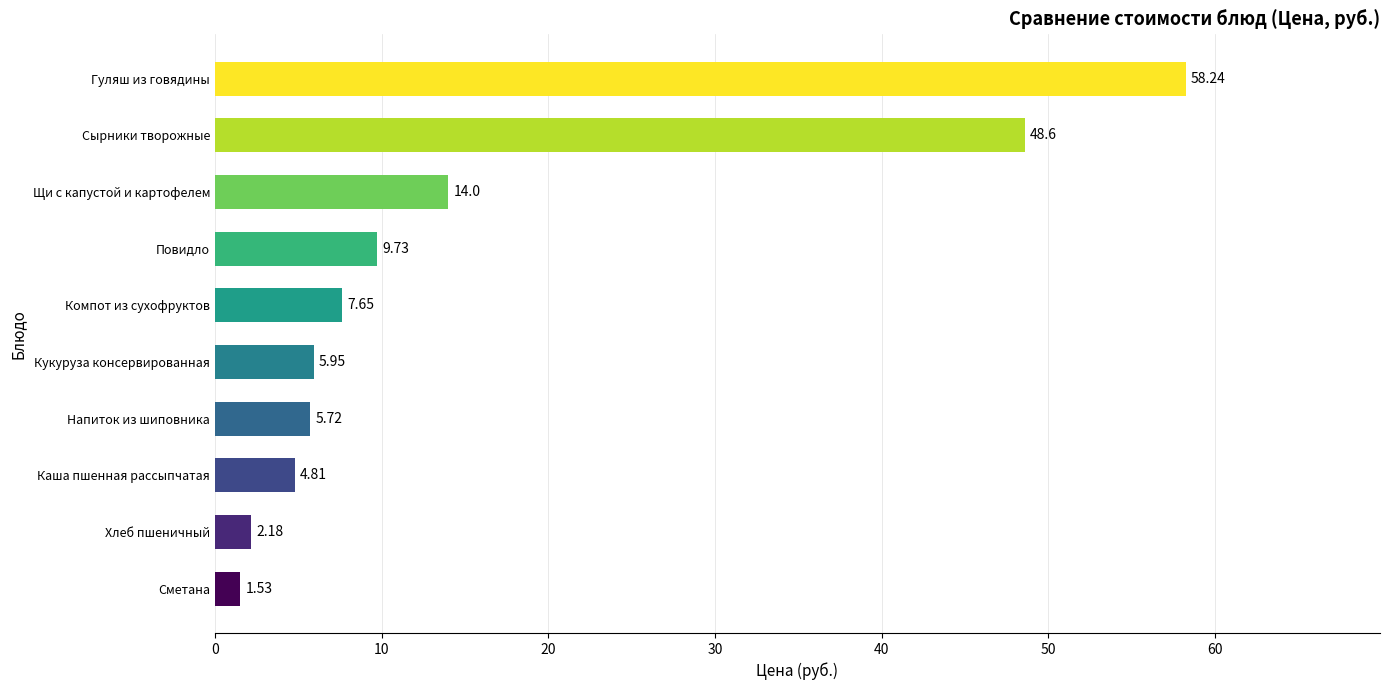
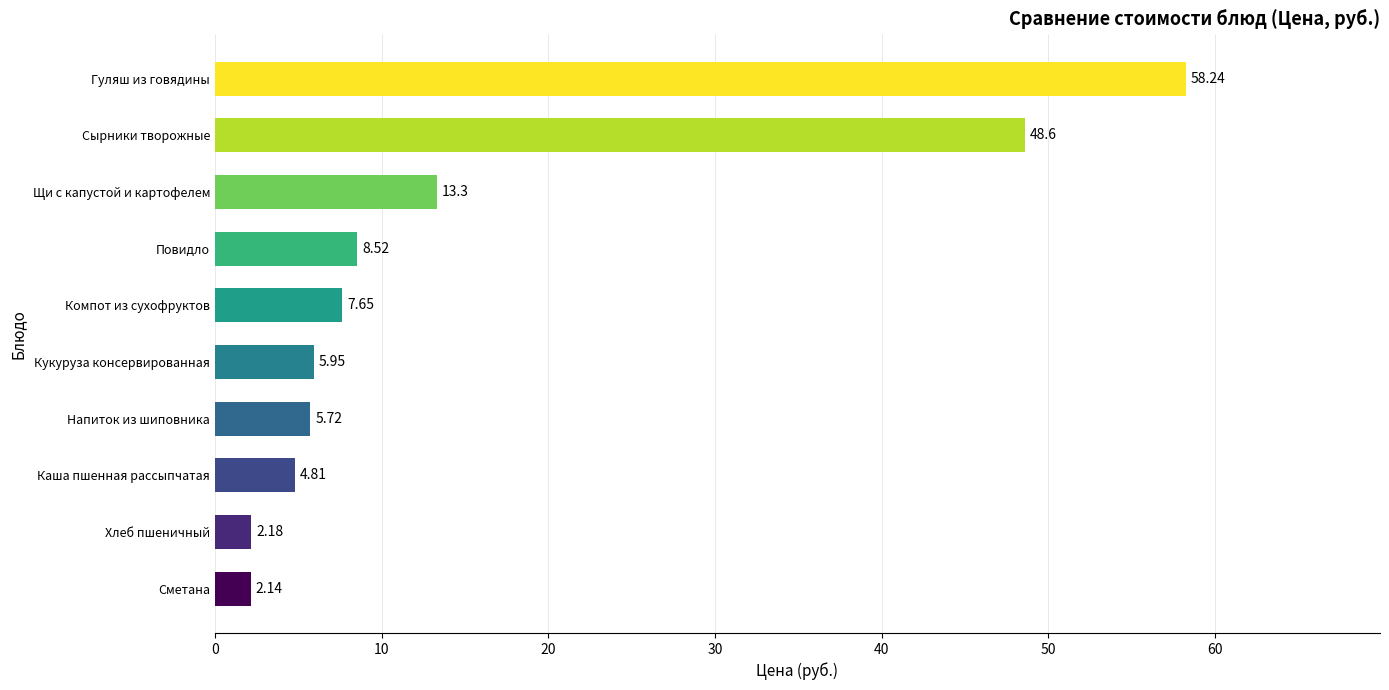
  {
    "Гуляш из говядины": 58.24,
    "Сырники творожные": 48.6,
-   "Щи с капустой и картофелем": 14.0,
-   "Повидло": 9.73,
+   "Щи с капустой и картофелем": 13.3,
+   "Повидло": 8.52,
    "Компот из сухофруктов": 7.65,
    "Кукуруза консервированная": 5.95,
    "Напиток из шиповника": 5.72,
    "Каша пшенная рассыпчатая": 4.81,
    "Хлеб пшеничный": 2.18,
-   "Сметана": 1.53
+   "Сметана": 2.14
  }
